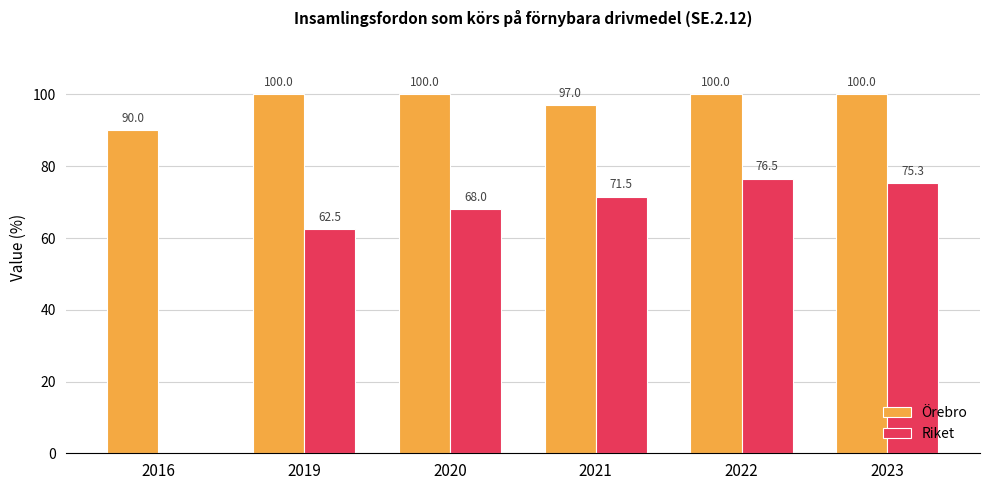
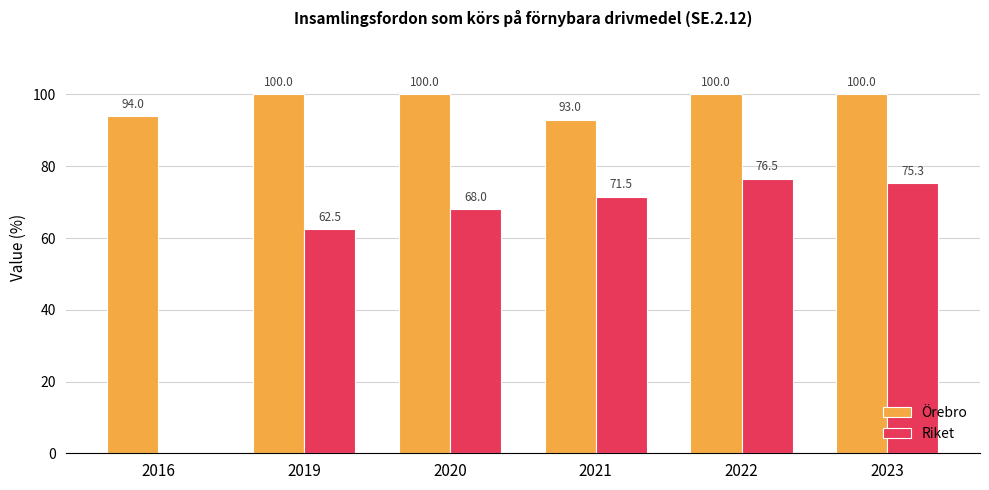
  {
    "Örebro": {
-     "2016": 90.0,
+     "2016": 94.0,
      "2019": 100.0,
      "2020": 100.0,
-     "2021": 97.0,
+     "2021": 93.0,
      "2022": 100.0,
      "2023": 100.0
    }
  }
